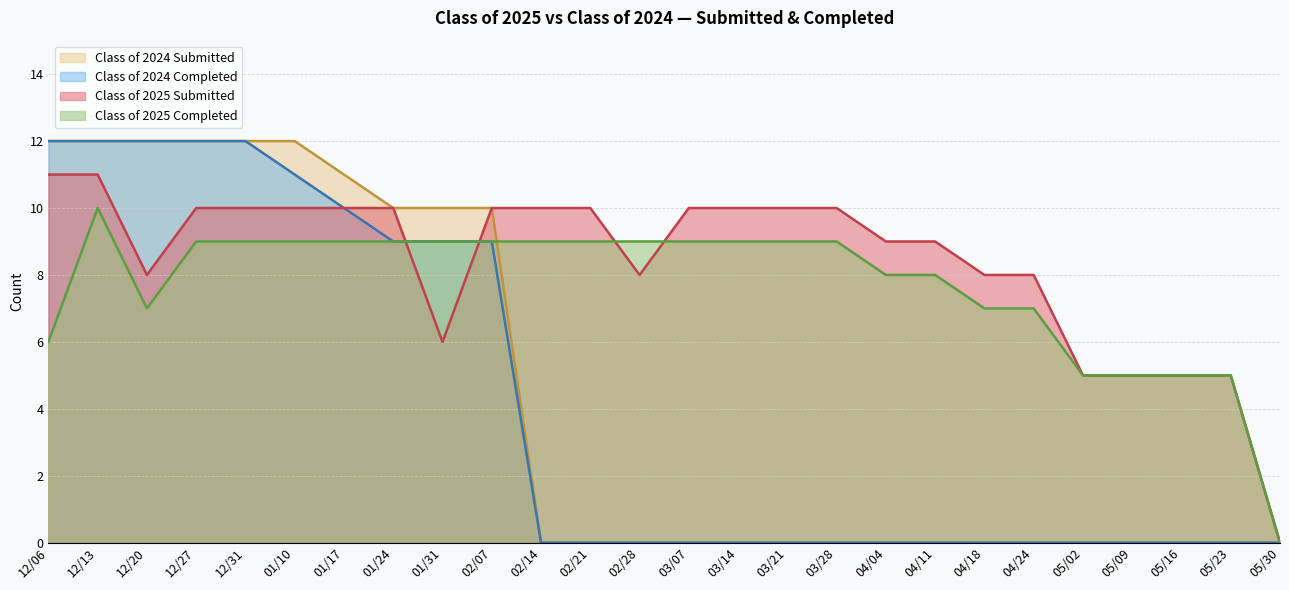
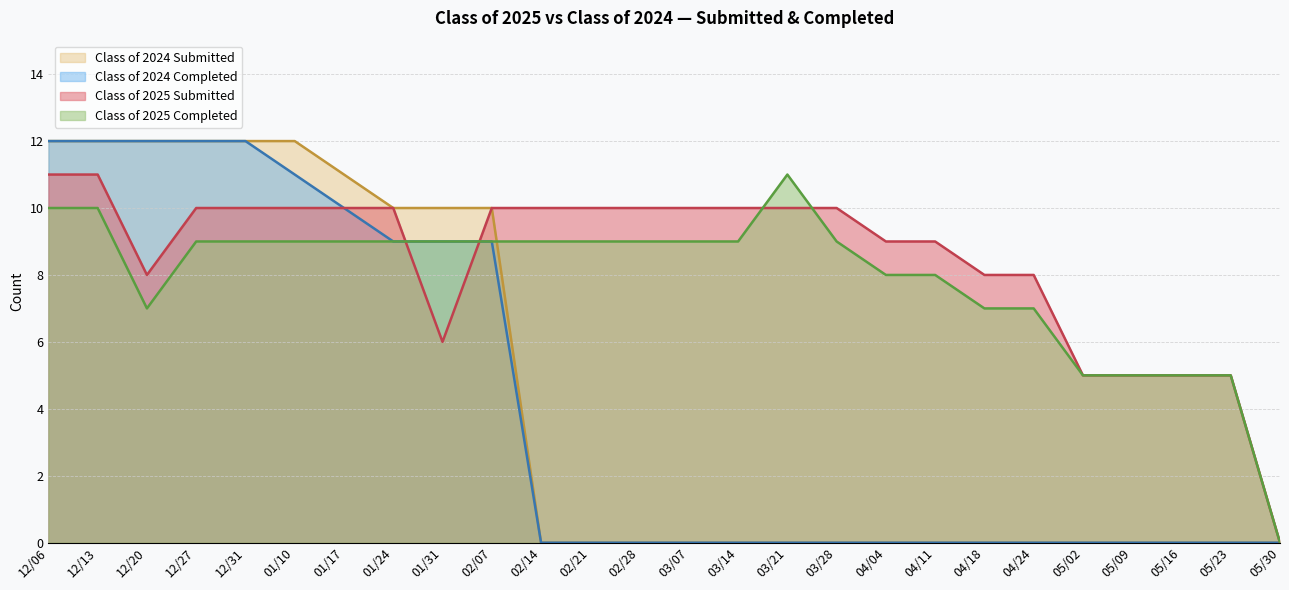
  {
    "Class of 2024 Submitted": {
      "01/10": 12,
      "01/17": 11,
      "01/31": 10
    },
    "Class of 2024 Completed": {
      "01/10": 11
    },
    "Class of 2025 Submitted": {
      "12/06": 11,
      "12/13": 11,
      "12/20": 8,
      "12/27": 10,
      "12/31": 10,
      "01/10": 10,
      "01/31": 6,
      "02/14": 10,
      "02/21": 10,
-     "02/28": 8,
+     "02/28": 10,
      "03/07": 10,
      "03/14": 10,
      "03/21": 10,
      "03/28": 10,
      "04/04": 9,
      "04/11": 9,
      "04/18": 8,
      "04/24": 8
    },
    "Class of 2025 Completed": {
-     "12/06": 6,
+     "12/06": 10,
      "12/13": 10,
      "12/20": 7,
      "12/27": 9,
      "12/31": 9,
      "01/10": 9,
      "01/17": 9,
      "02/14": 9,
      "02/21": 9,
      "02/28": 9,
      "03/07": 9,
      "03/14": 9,
-     "03/21": 9,
+     "03/21": 11,
      "03/28": 9,
      "04/04": 8,
      "04/11": 8,
      "04/18": 7,
      "04/24": 7
    }
  }
